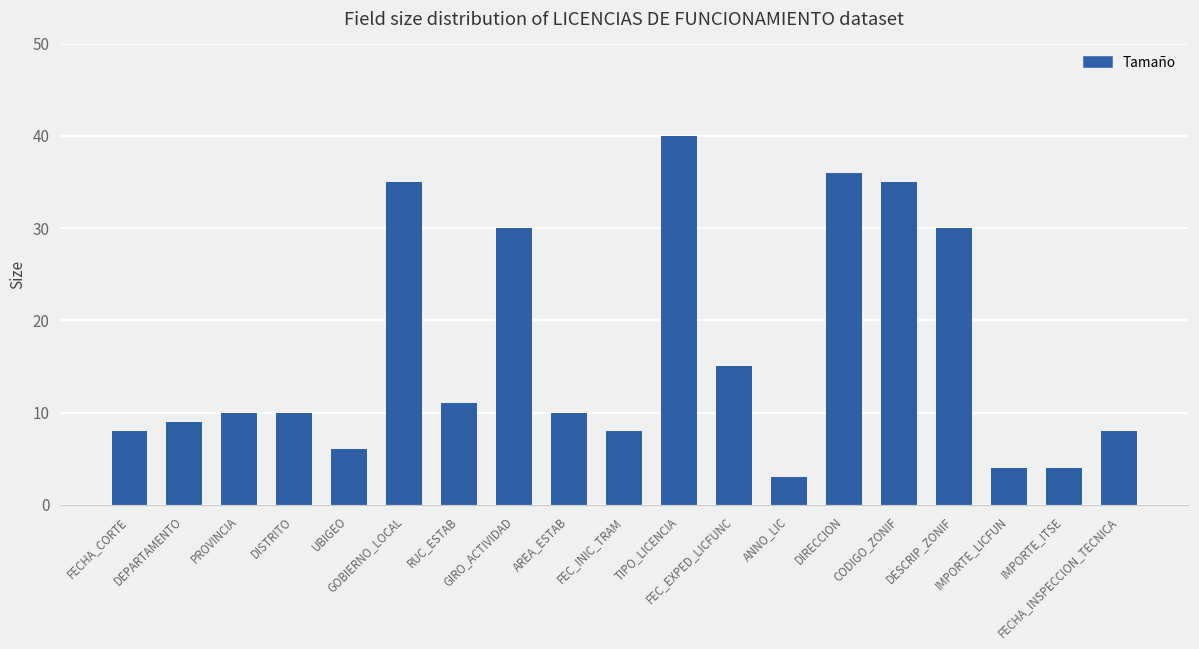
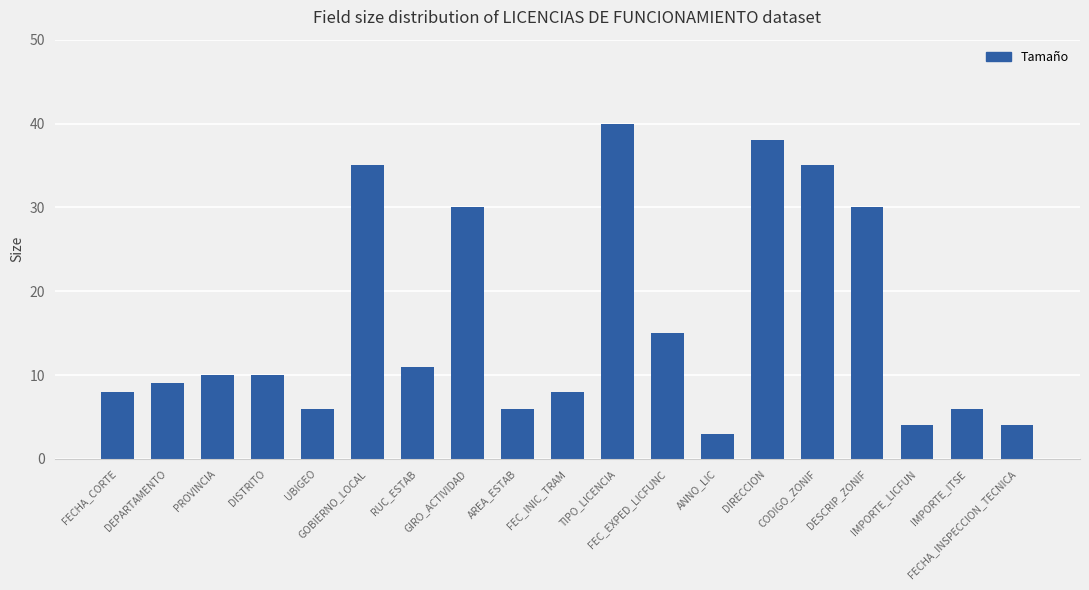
  {
    "FECHA_CORTE": 8,
    "DEPARTAMENTO": 9,
    "PROVINCIA": 10,
    "DISTRITO": 10,
    "UBIGEO": 6,
    "GOBIERNO_LOCAL": 35,
    "RUC_ESTAB": 11,
    "GIRO_ACTIVIDAD": 30,
-   "AREA_ESTAB": 10,
+   "AREA_ESTAB": 6,
    "FEC_INIC_TRAM": 8,
    "TIPO_LICENCIA": 40,
    "FEC_EXPED_LICFUNC": 15,
    "ANNO_LIC": 3,
-   "DIRECCION": 36,
+   "DIRECCION": 38,
    "CODIGO_ZONIF": 35,
    "DESCRIP_ZONIF": 30,
    "IMPORTE_LICFUN": 4,
-   "IMPORTE_ITSE": 4,
-   "FECHA_INSPECCION_TECNICA": 8
+   "IMPORTE_ITSE": 6,
+   "FECHA_INSPECCION_TECNICA": 4
  }
